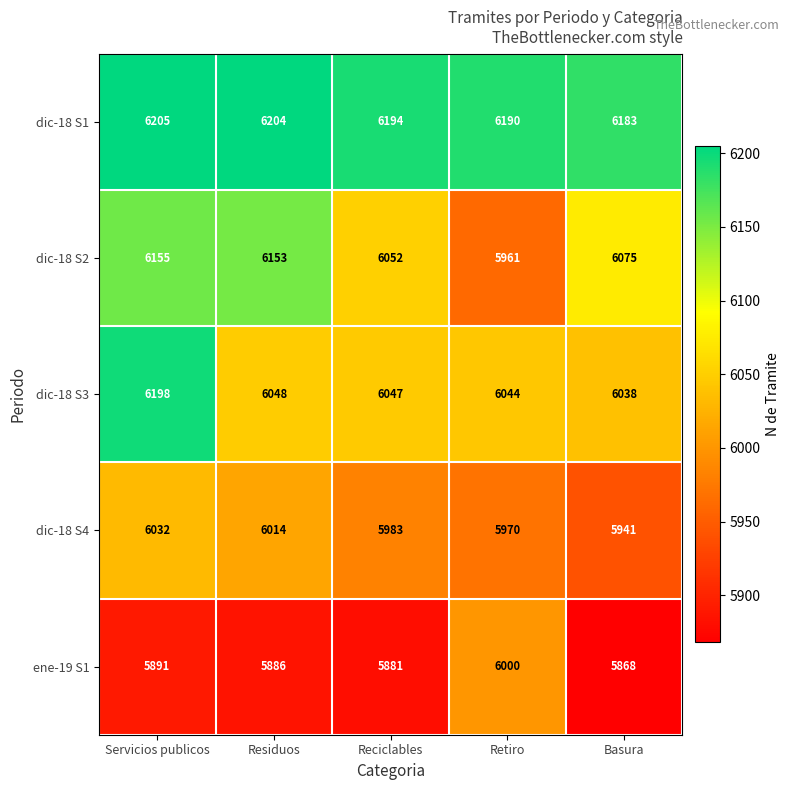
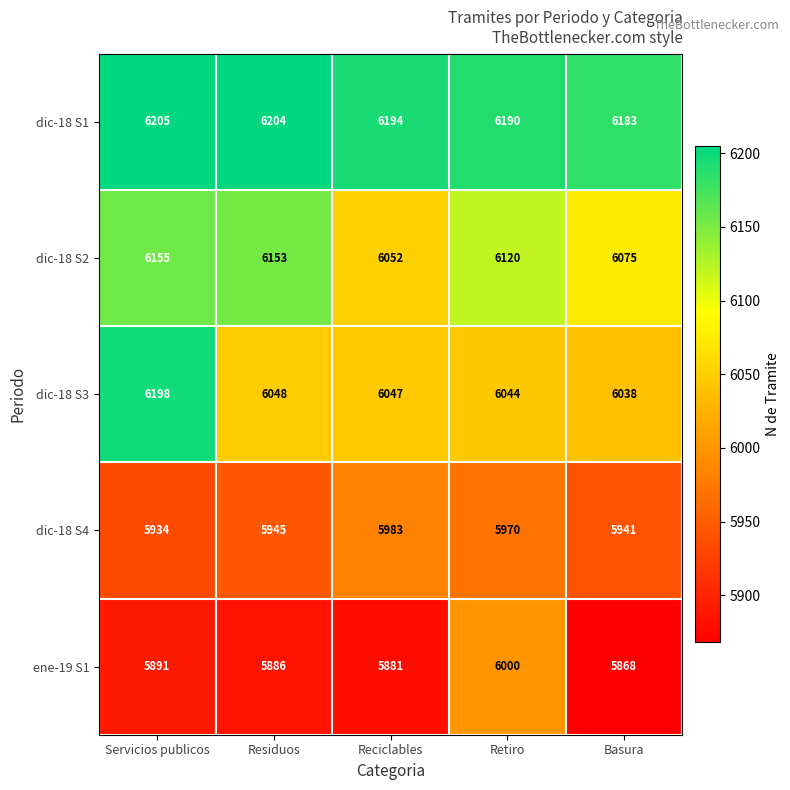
  {
    "dic-18 S1": {
      "Servicios publicos": 6205,
      "Residuos": 6204,
      "Reciclables": 6194,
      "Retiro": 6190,
      "Basura": 6183
    },
    "dic-18 S2": {
      "Servicios publicos": 6155,
      "Residuos": 6153,
      "Reciclables": 6052,
-     "Retiro": 5961,
+     "Retiro": 6120,
      "Basura": 6075
    },
    "dic-18 S3": {
      "Servicios publicos": 6198,
      "Residuos": 6048,
      "Reciclables": 6047,
      "Retiro": 6044,
      "Basura": 6038
    },
    "dic-18 S4": {
-     "Servicios publicos": 6032,
-     "Residuos": 6014,
+     "Servicios publicos": 5934,
+     "Residuos": 5945,
      "Reciclables": 5983,
      "Retiro": 5970,
      "Basura": 5941
    },
    "ene-19 S1": {
      "Servicios publicos": 5891,
      "Residuos": 5886,
      "Reciclables": 5881,
      "Retiro": 6000,
      "Basura": 5868
    }
  }
